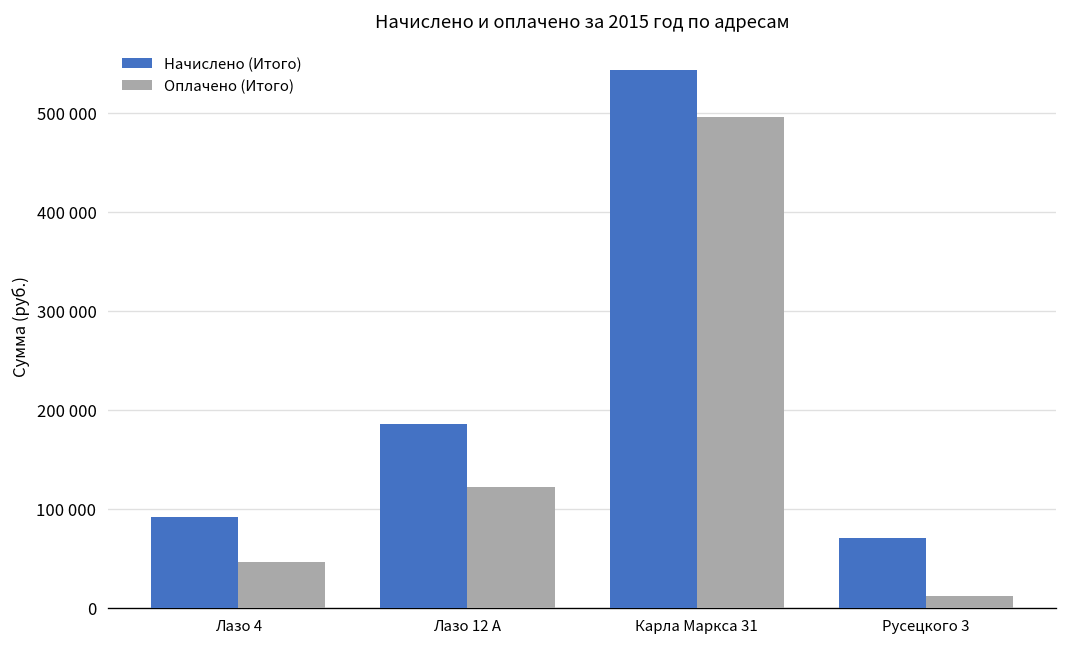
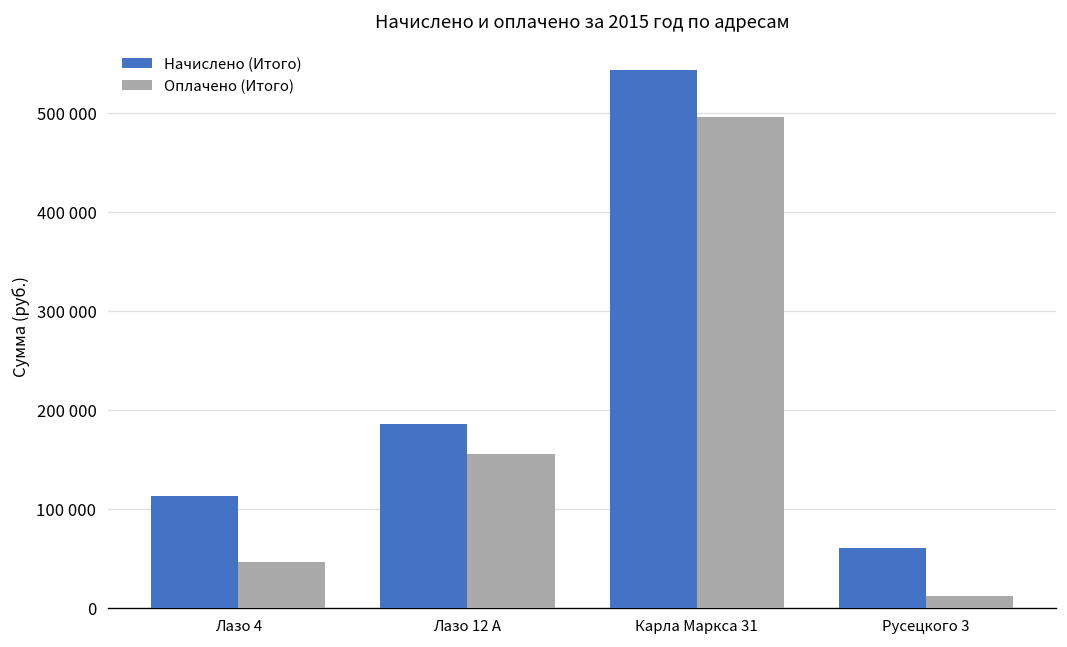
  {
    "Начислено (Итого)": {
-     "Лазо 4": 90000,
+     "Лазо 4": 110000,
      "Лазо 12 А": 190000,
      "Карла Маркса 31": 540000,
-     "Русецкого 3": 70000
+     "Русецкого 3": 60000
    },
    "Оплачено (Итого)": {
      "Лазо 4": 50000,
-     "Лазо 12 А": 120000,
+     "Лазо 12 А": 160000,
      "Карла Маркса 31": 500000,
      "Русецкого 3": 10000
    }
  }
